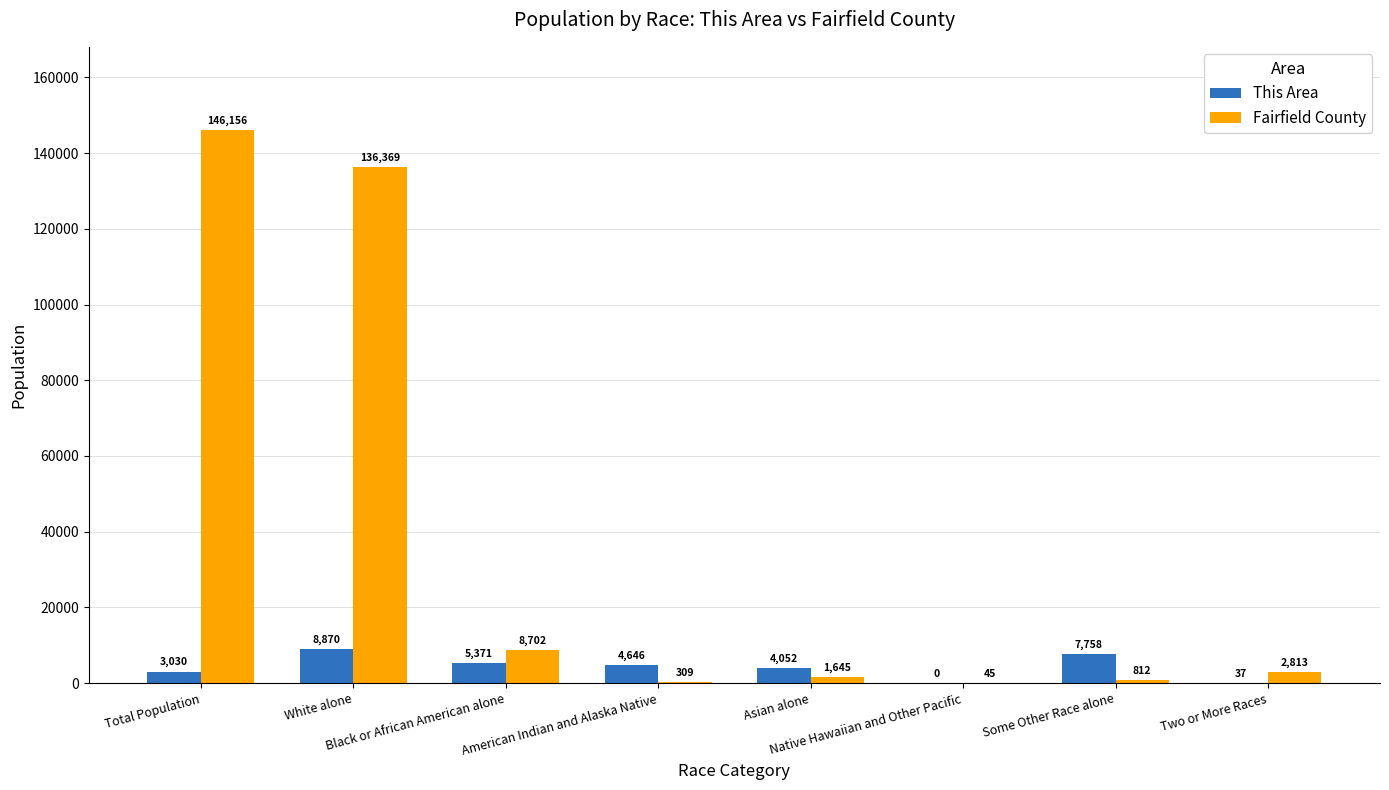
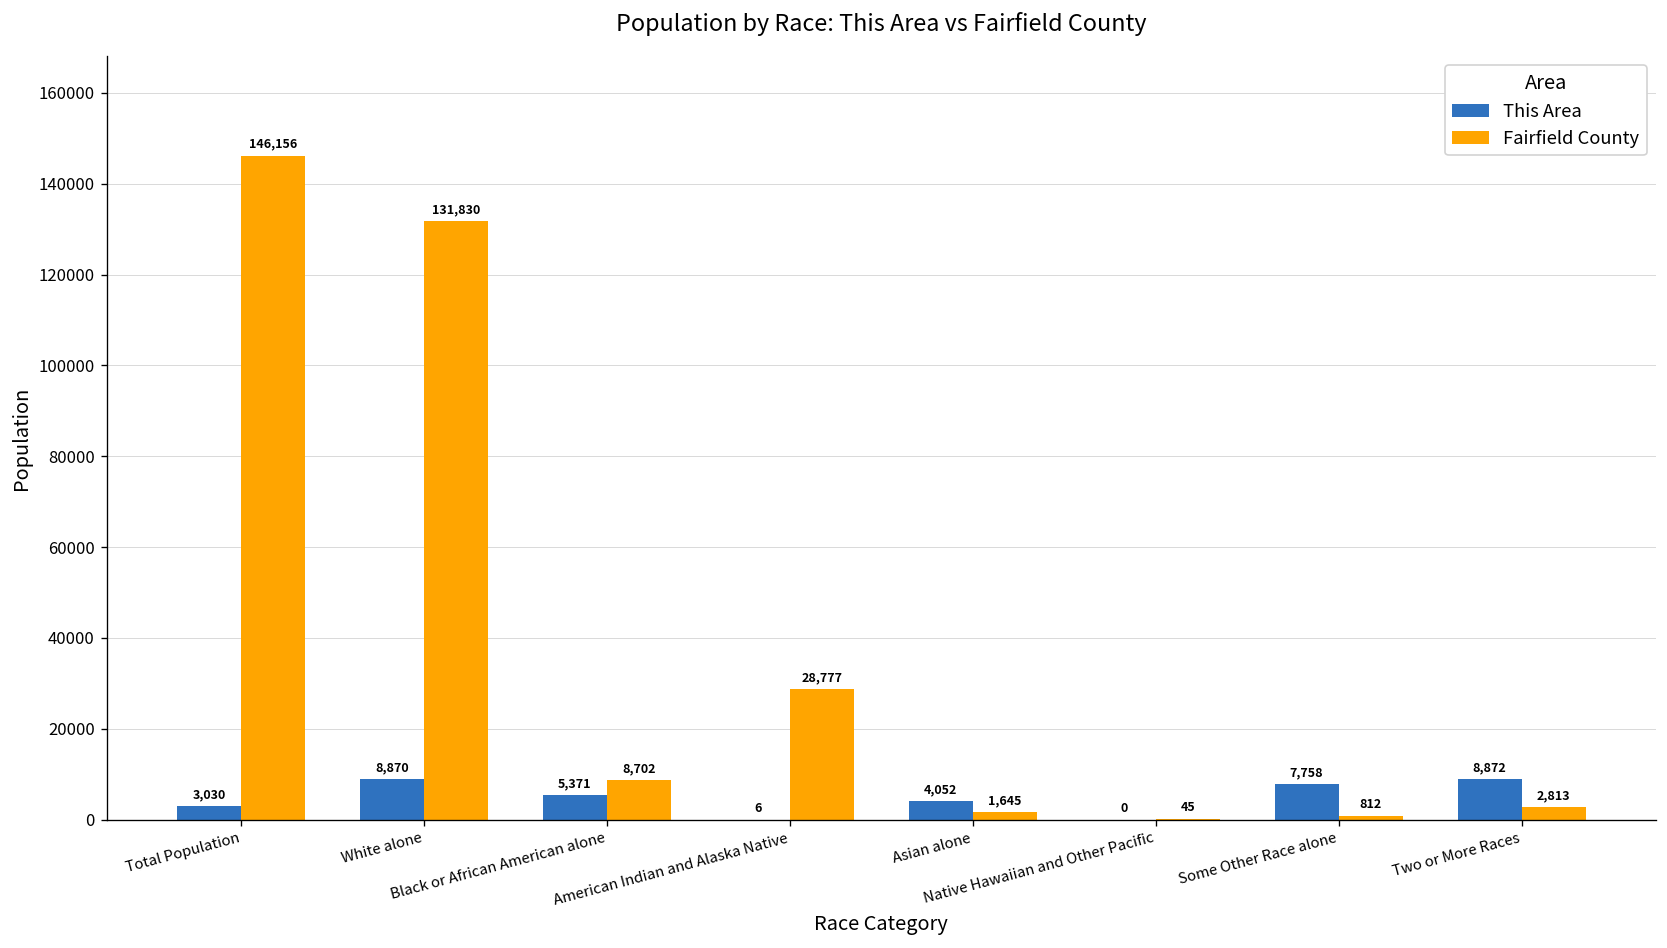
  {
    "This Area": {
      "Total Population": "3,030",
      "White alone": "8,870",
      "Black or African American alone": "5,371",
-     "American Indian and Alaska Native": "4,646",
+     "American Indian and Alaska Native": "6",
      "Asian alone": "4,052",
      "Native Hawaiian and Other Pacific": "0",
      "Some Other Race alone": "7,758",
-     "Two or More Races": "37"
+     "Two or More Races": "8,872"
    },
    "Fairfield County": {
      "Total Population": "146,156",
-     "White alone": "136,369",
+     "White alone": "131,830",
      "Black or African American alone": "8,702",
-     "American Indian and Alaska Native": "309",
+     "American Indian and Alaska Native": "28,777",
      "Asian alone": "1,645",
      "Native Hawaiian and Other Pacific": "45",
      "Some Other Race alone": "812",
      "Two or More Races": "2,813"
    }
  }
